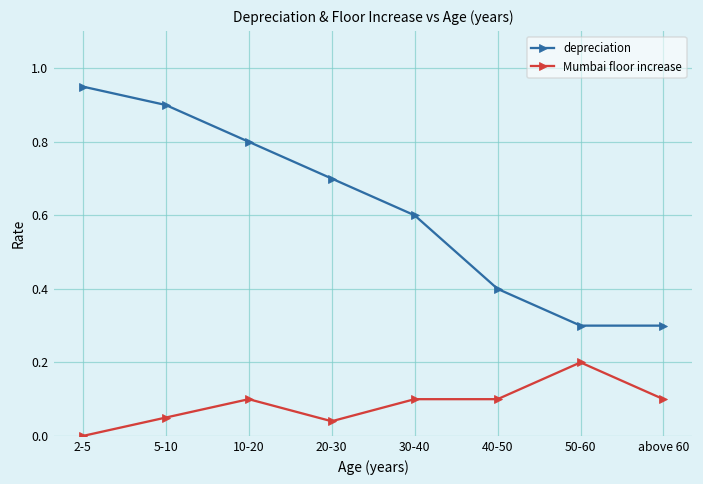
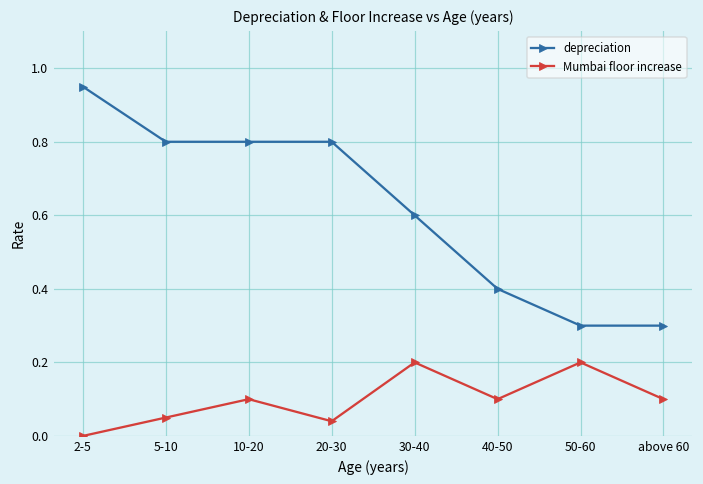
  {
    "depreciation": {
      "2-5": 0.95,
-     "5-10": 0.9,
+     "5-10": 0.8,
      "10-20": 0.8,
-     "20-30": 0.7,
+     "20-30": 0.8,
      "30-40": 0.6,
      "40-50": 0.4,
      "50-60": 0.3,
      "above 60": 0.3
    },
    "Mumbai floor increase": {
      "2-5": 0.0,
      "5-10": 0.05,
      "10-20": 0.1,
      "20-30": 0.04,
-     "30-40": 0.1,
+     "30-40": 0.2,
      "40-50": 0.1,
      "50-60": 0.2,
      "above 60": 0.1
    }
  }
